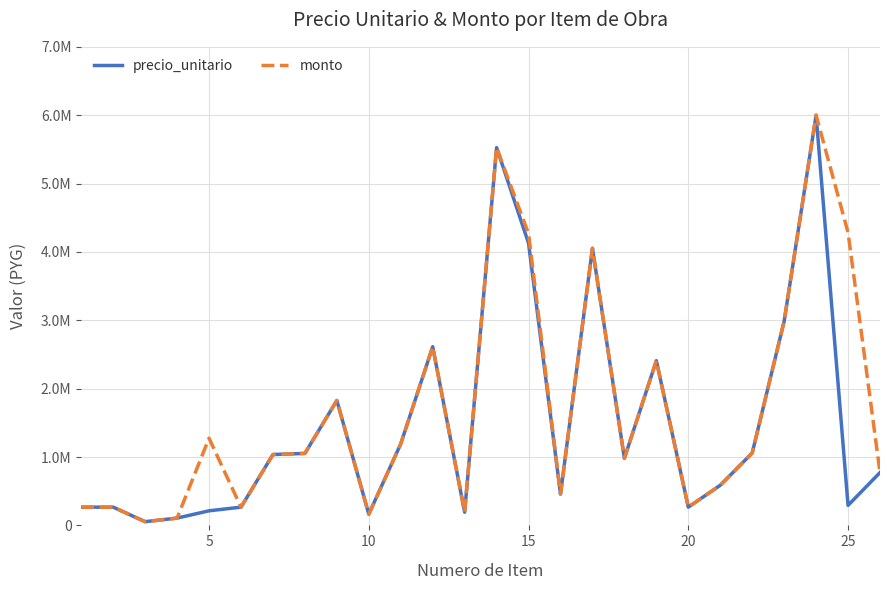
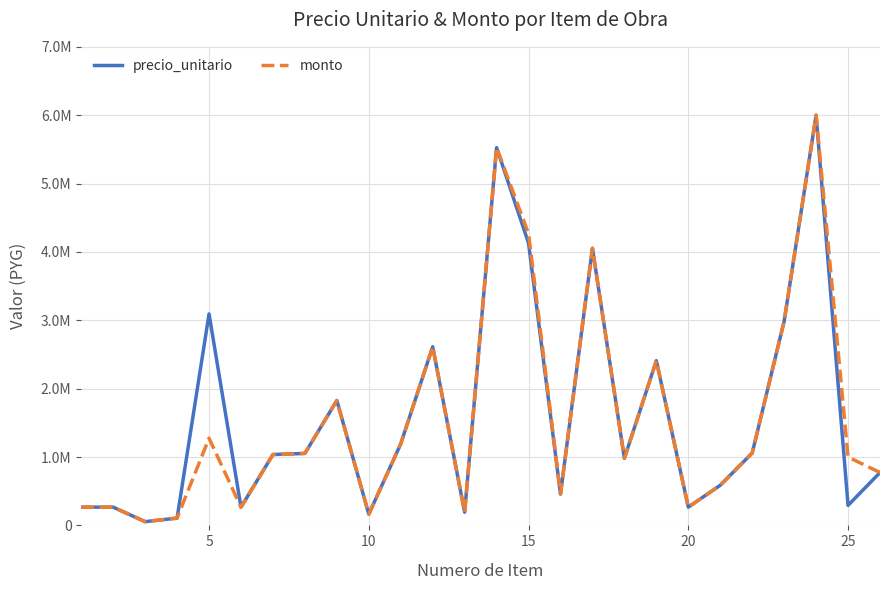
  {
    "precio_unitario": {
-     "5": 200000,
+     "5": 3100000,
      "15": 4100000,
      "25": 300000
    },
    "monto": {
      "5": 1300000,
      "15": 4300000,
-     "25": 4300000
+     "25": 1000000
    }
  }
